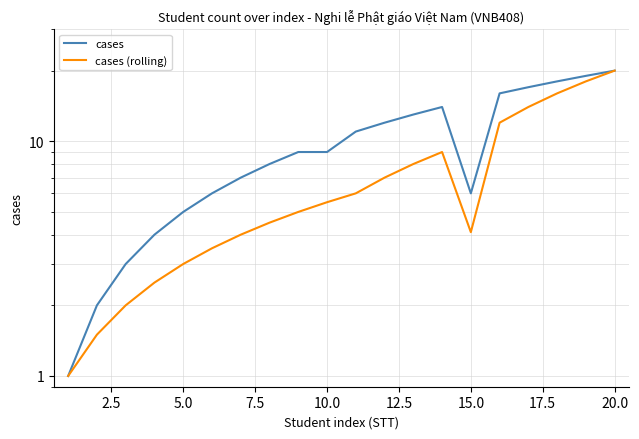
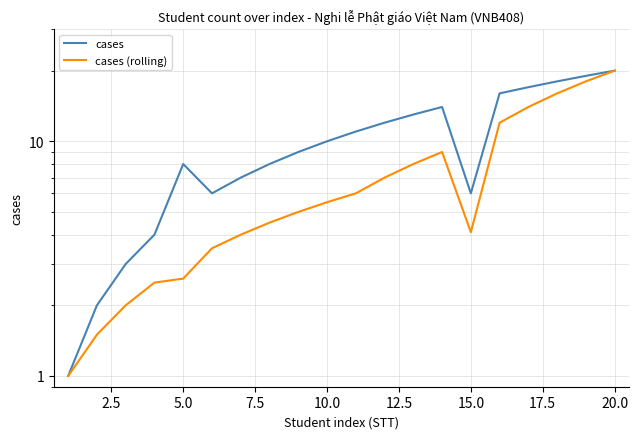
  {
    "cases": {
-     "5.0": 5,
-     "10.0": 9,
+     "5.0": 8,
+     "10.0": 10,
      "15.0": 6
    },
    "cases (rolling)": {
-     "5.0": 3.0,
+     "5.0": 2.6,
      "10.0": 5.5,
      "15.0": 4.1
    }
  }
